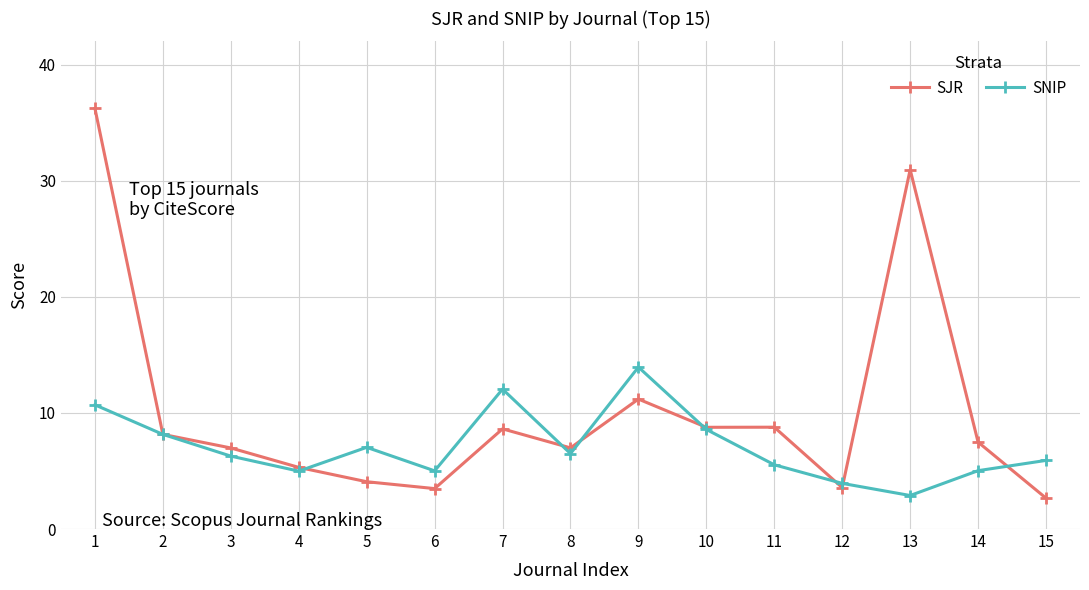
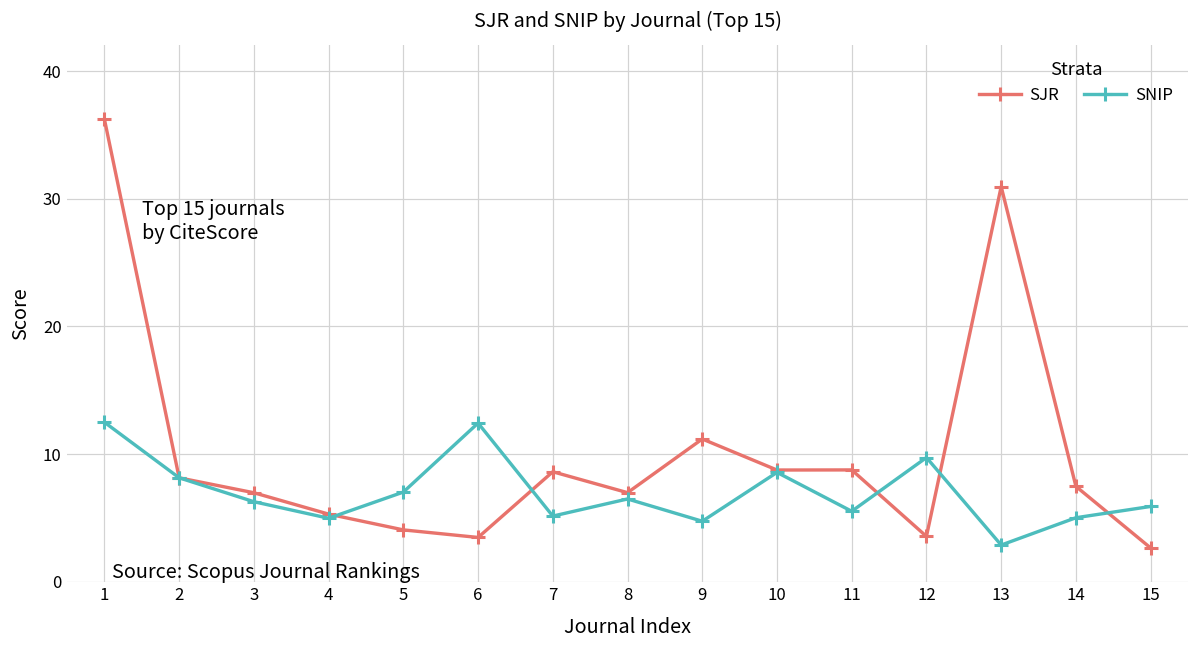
  {
    "SJR": {
      "1": 36.2,
      "3": 7.0,
      "4": 5.3,
      "5": 4.1,
      "6": 3.5,
      "7": 8.6,
      "8": 7.0,
      "9": 11.2,
      "11": 8.8,
      "12": 3.6,
      "13": 31.0,
      "14": 7.5,
      "15": 2.7
    },
    "SNIP": {
-     "1": 10.7,
+     "1": 12.5,
      "3": 6.3,
      "4": 5.0,
      "5": 7.0,
-     "6": 5.0,
-     "7": 12.0,
+     "6": 12.4,
+     "7": 5.2,
      "8": 6.5,
-     "9": 13.9,
+     "9": 4.8,
      "11": 5.5,
-     "12": 3.9,
+     "12": 9.7,
      "13": 2.9,
      "14": 5.0,
      "15": 5.9
    }
  }
